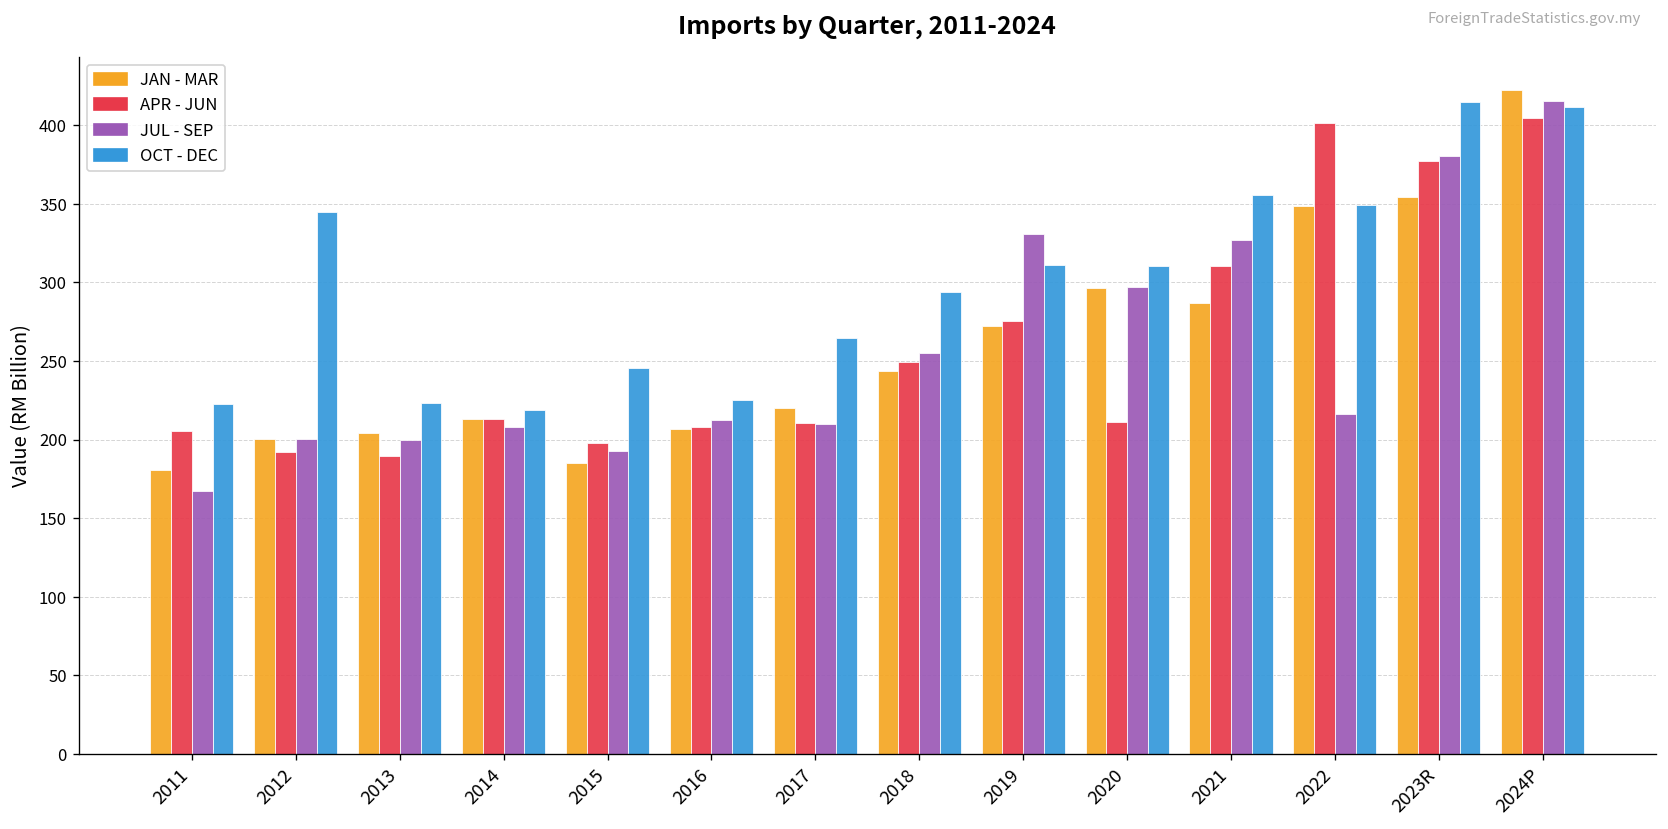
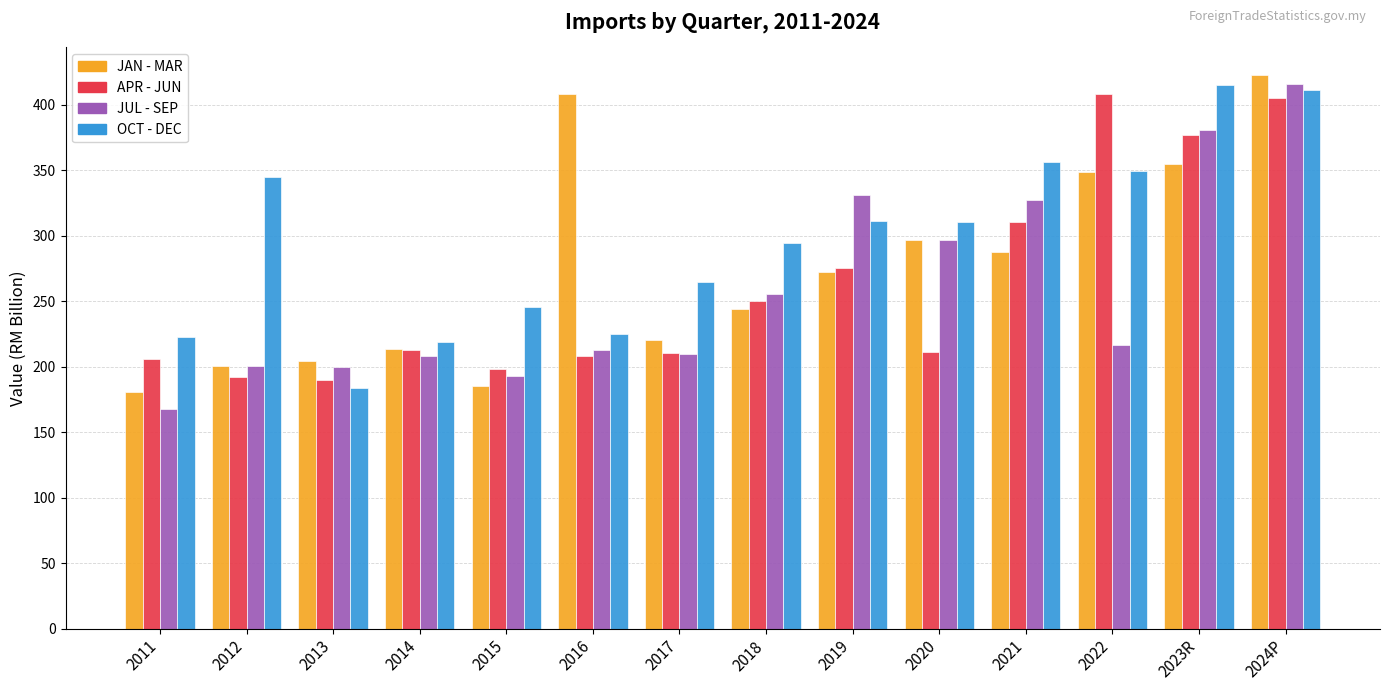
  {
    "JAN - MAR": {
      "2011": 181,
      "2012": 200,
      "2013": 204,
      "2014": 213,
      "2015": 185,
-     "2016": 207,
+     "2016": 408,
      "2017": 220,
      "2018": 244,
      "2019": 272,
      "2020": 296,
      "2021": 287,
      "2022": 349,
      "2023R": 354,
      "2024P": 422
    },
    "APR - JUN": {
      "2011": 206,
      "2012": 192,
      "2013": 190,
      "2014": 213,
      "2015": 198,
      "2016": 208,
      "2017": 211,
      "2018": 250,
      "2019": 276,
      "2020": 211,
      "2021": 311,
-     "2022": 401,
+     "2022": 408,
      "2023R": 377,
      "2024P": 405
    },
    "JUL - SEP": {
      "2011": 167,
      "2012": 201,
      "2013": 200,
      "2014": 208,
      "2015": 192,
      "2016": 213,
      "2017": 210,
      "2018": 255,
      "2019": 331,
      "2020": 297,
      "2021": 327,
      "2022": 216,
      "2023R": 381,
      "2024P": 415
    },
    "OCT - DEC": {
      "2011": 223,
      "2012": 345,
-     "2013": 223,
+     "2013": 184,
      "2014": 219,
      "2015": 246,
      "2016": 225,
      "2017": 265,
      "2018": 294,
      "2019": 311,
      "2020": 311,
      "2021": 356,
      "2022": 349,
      "2023R": 415,
      "2024P": 411
    }
  }
